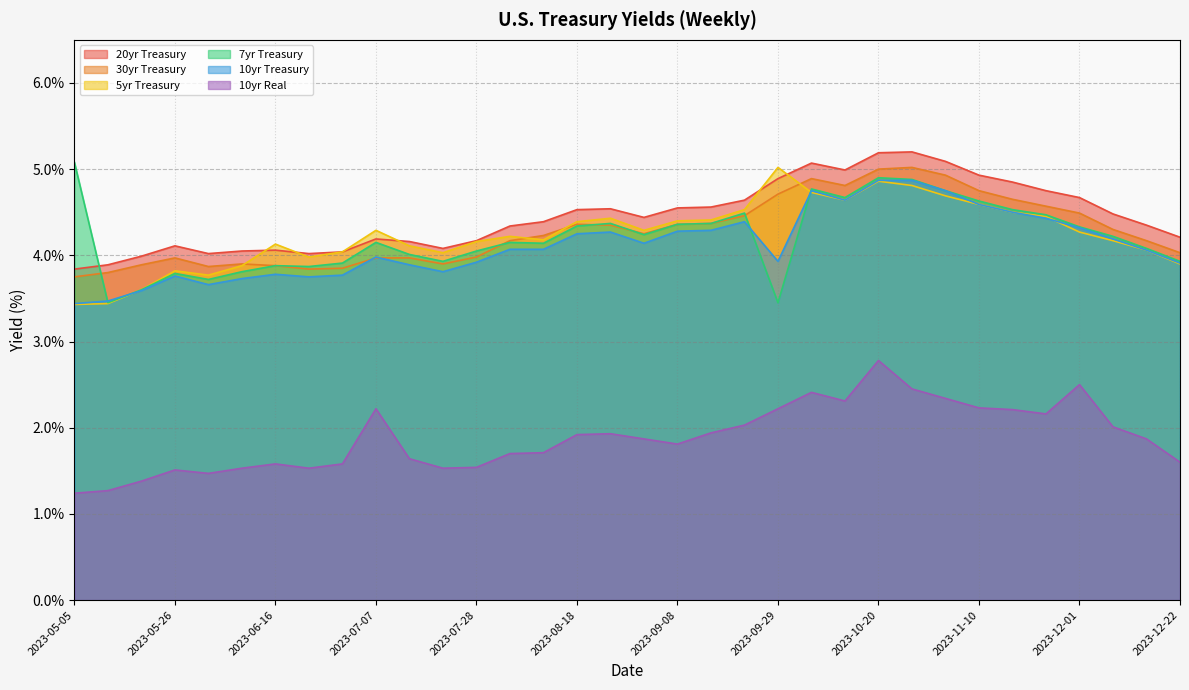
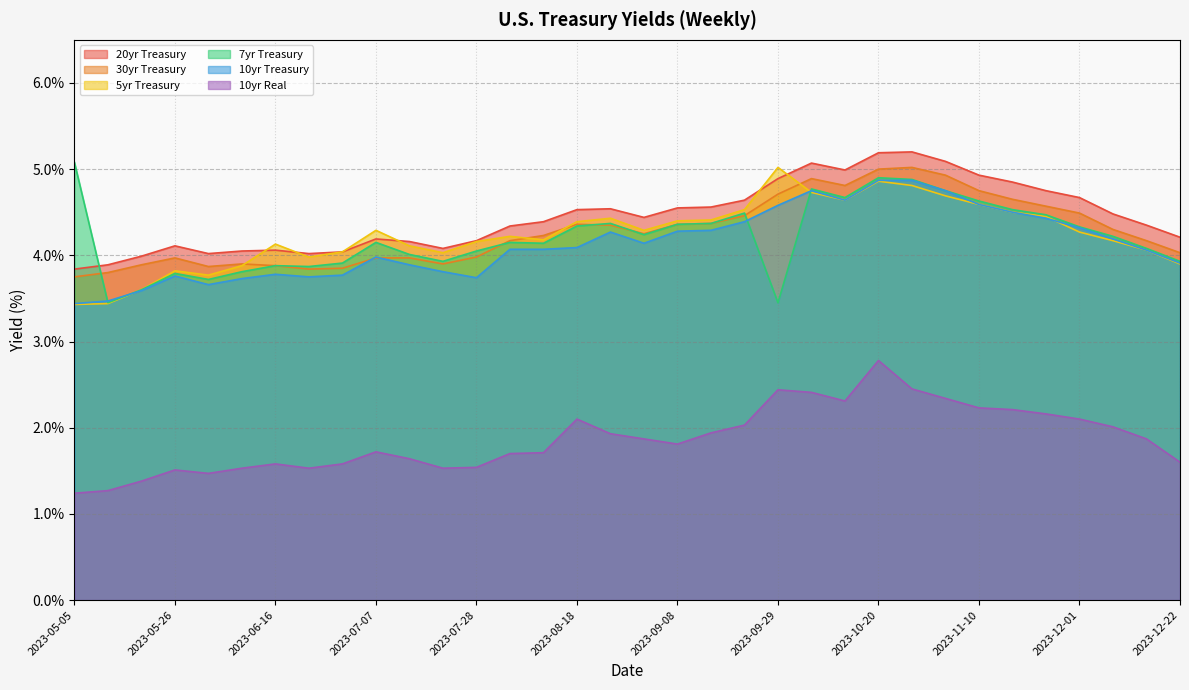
  {
    "5yr Treasury": {
      "2023-05-26": "3.8%",
      "2023-06-16": "4.1%",
      "2023-07-07": "4.3%",
      "2023-08-18": "4.4%",
      "2023-09-08": "4.4%",
      "2023-09-29": "5.0%",
      "2023-12-01": "4.3%"
    },
    "7yr Treasury": {
      "2023-05-05": "5.1%",
      "2023-05-26": "3.8%",
      "2023-07-07": "4.2%",
      "2023-07-28": "4.1%",
      "2023-09-29": "3.5%",
      "2023-10-20": "4.9%",
      "2023-11-10": "4.6%"
    },
    "10yr Treasury": {
      "2023-05-26": "3.8%",
      "2023-06-16": "3.8%",
-     "2023-07-28": "3.9%",
-     "2023-08-18": "4.3%",
+     "2023-07-28": "3.7%",
+     "2023-08-18": "4.1%",
      "2023-09-08": "4.3%",
-     "2023-09-29": "3.9%"
+     "2023-09-29": "4.6%"
    },
    "10yr Real": {
      "2023-05-05": "1.2%",
      "2023-05-26": "1.5%",
      "2023-06-16": "1.6%",
-     "2023-07-07": "2.2%",
+     "2023-07-07": "1.7%",
      "2023-07-28": "1.5%",
-     "2023-08-18": "1.9%",
+     "2023-08-18": "2.1%",
      "2023-09-08": "1.8%",
-     "2023-09-29": "2.2%",
+     "2023-09-29": "2.4%",
      "2023-10-20": "2.8%",
      "2023-11-10": "2.2%",
-     "2023-12-01": "2.5%",
+     "2023-12-01": "2.1%",
      "2023-12-22": "1.6%"
    }
  }
